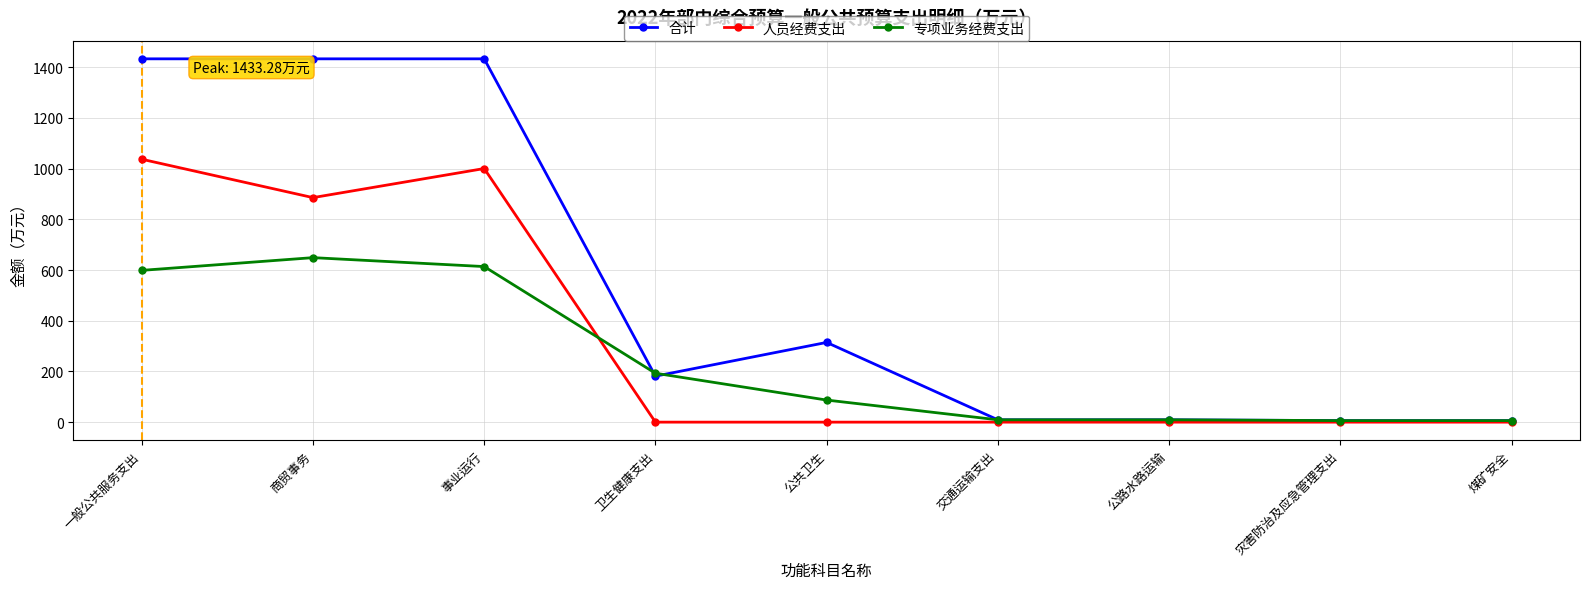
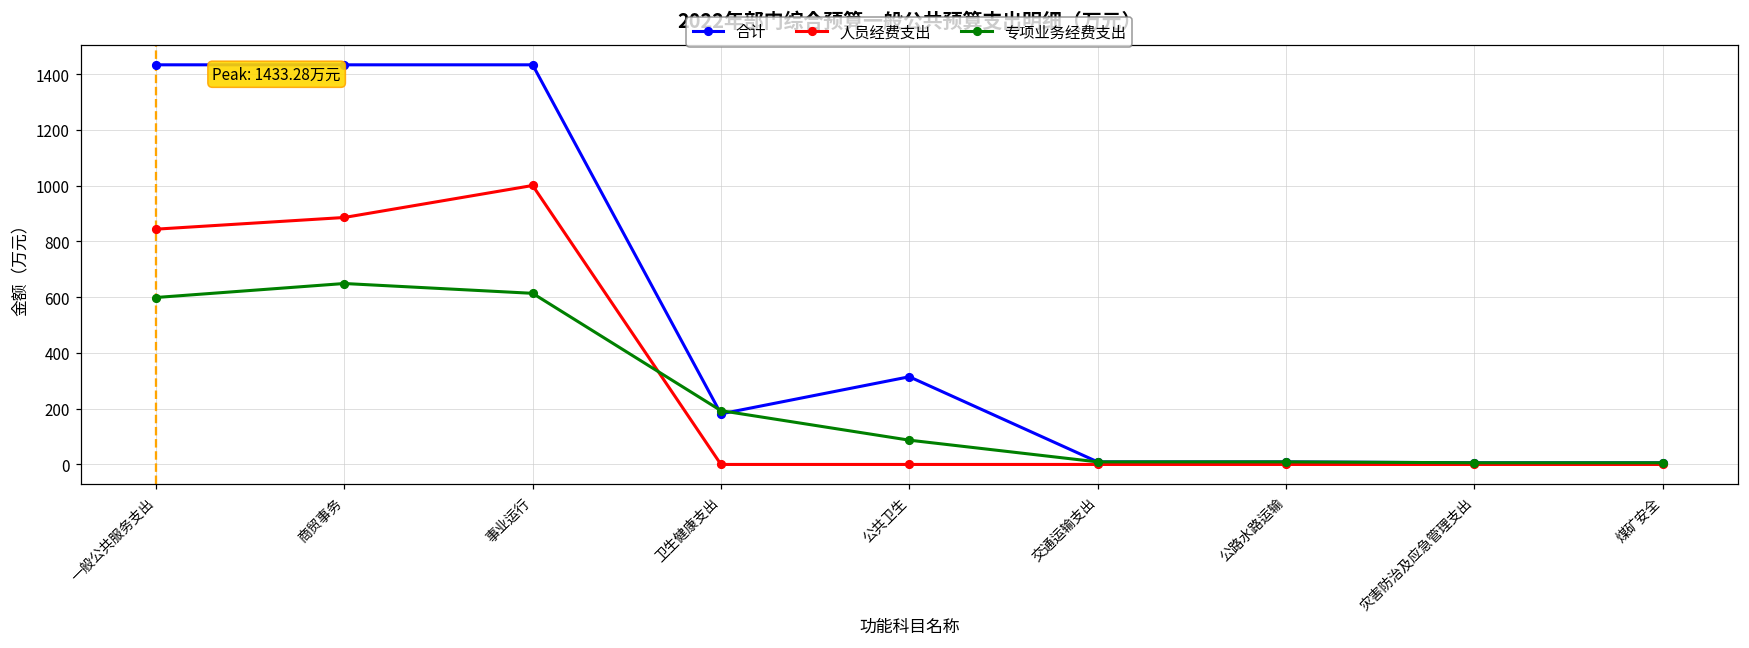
  {
    "合计": {
      "一般公共服务支出": 1430,
      "事业运行": 1430,
      "卫生健康支出": 180,
      "公共卫生": 310
    },
    "人员经费支出": {
-     "一般公共服务支出": 1040,
+     "一般公共服务支出": 840,
      "商贸事务": 890,
      "事业运行": 1000,
      "卫生健康支出": 0,
      "公共卫生": 0
    },
    "专项业务经费支出": {
      "一般公共服务支出": 600,
      "商贸事务": 650,
      "事业运行": 610,
      "卫生健康支出": 190,
      "公共卫生": 90
    }
  }
